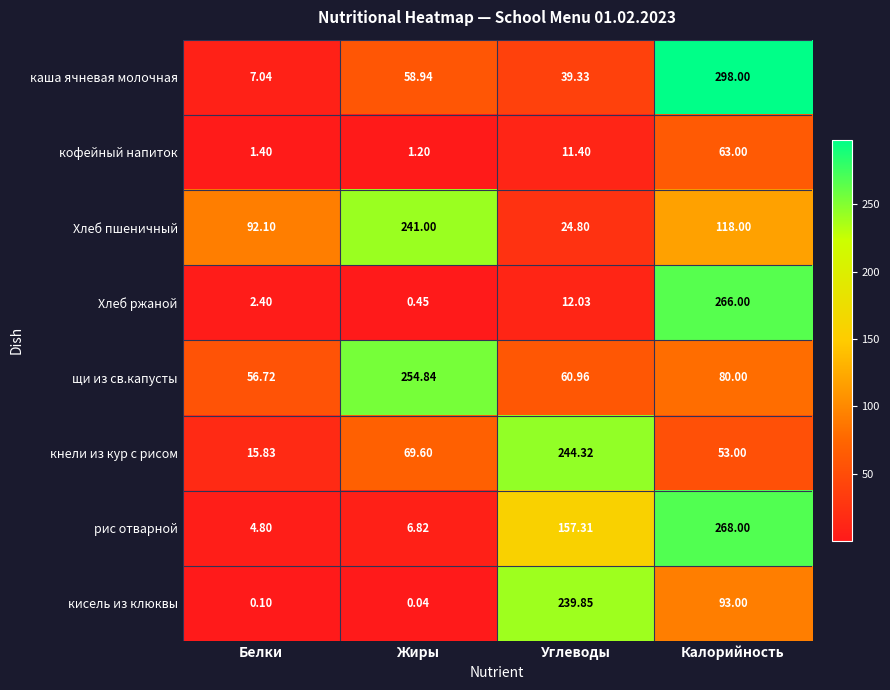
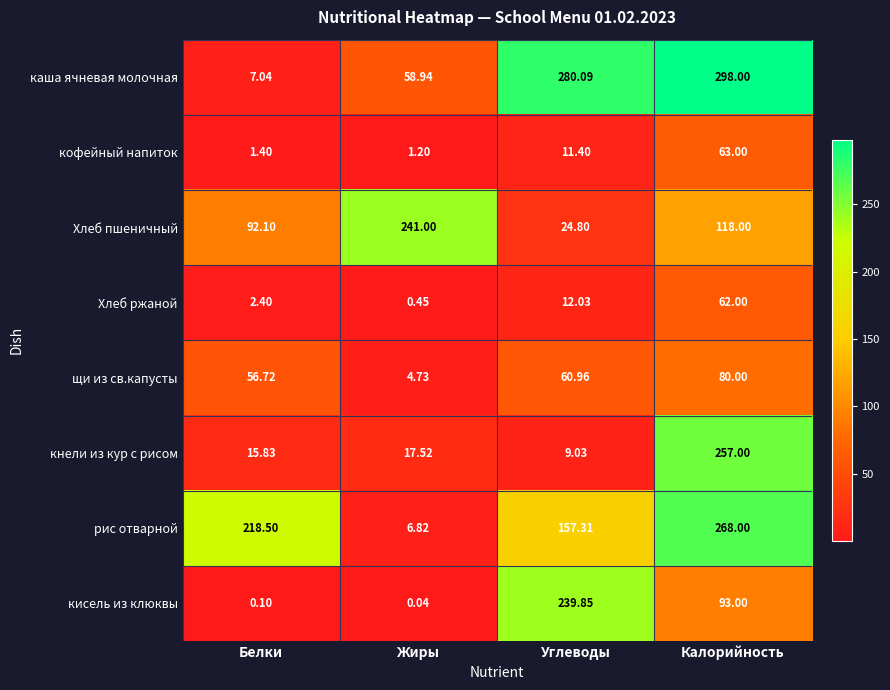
  {
    "каша ячневая молочная": {
      "Белки": 7.04,
      "Жиры": 58.94,
-     "Углеводы": 39.33,
+     "Углеводы": 280.09,
      "Калорийность": 298.00
    },
    "кофейный напиток": {
      "Белки": 1.40,
      "Жиры": 1.20,
      "Углеводы": 11.40,
      "Калорийность": 63.00
    },
    "Хлеб пшеничный": {
      "Белки": 92.10,
      "Жиры": 241.00,
      "Углеводы": 24.80,
      "Калорийность": 118.00
    },
    "Хлеб ржаной": {
      "Белки": 2.40,
      "Жиры": 0.45,
      "Углеводы": 12.03,
-     "Калорийность": 266.00
+     "Калорийность": 62.00
    },
    "щи из св.капусты": {
      "Белки": 56.72,
-     "Жиры": 254.84,
+     "Жиры": 4.73,
      "Углеводы": 60.96,
      "Калорийность": 80.00
    },
    "кнели из кур с рисом": {
      "Белки": 15.83,
-     "Жиры": 69.60,
-     "Углеводы": 244.32,
-     "Калорийность": 53.00
+     "Жиры": 17.52,
+     "Углеводы": 9.03,
+     "Калорийность": 257.00
    },
    "рис отварной": {
-     "Белки": 4.80,
+     "Белки": 218.50,
      "Жиры": 6.82,
      "Углеводы": 157.31,
      "Калорийность": 268.00
    },
    "кисель из клюквы": {
      "Белки": 0.10,
      "Жиры": 0.04,
      "Углеводы": 239.85,
      "Калорийность": 93.00
    }
  }
